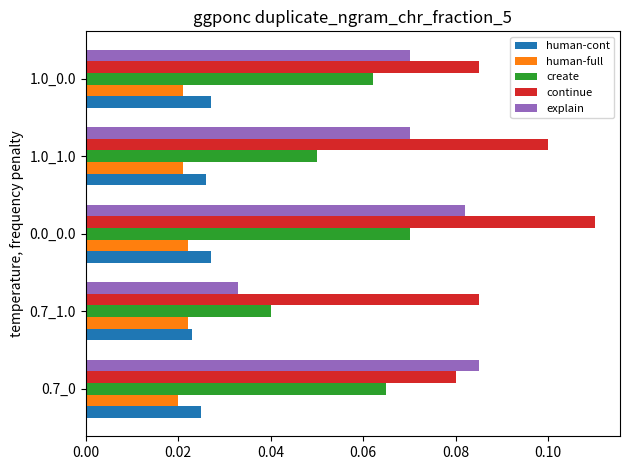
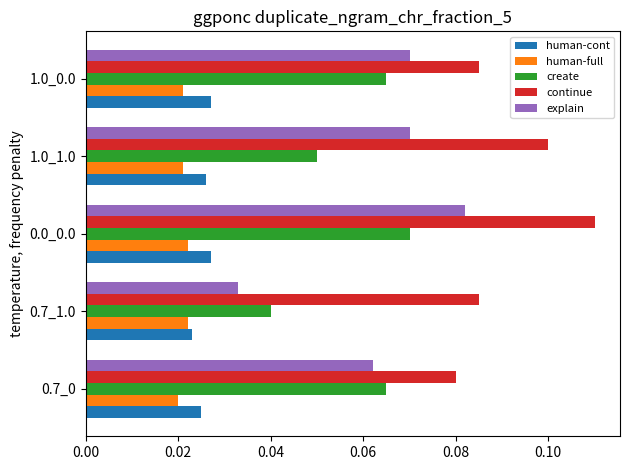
  {
    "human-cont": {
      "1.0_0.0": 0.027,
      "1.0_1.0": 0.026,
      "0.0_0.0": 0.027,
      "0.7_1.0": 0.023,
      "0.7_0": 0.025
    },
    "human-full": {
      "1.0_0.0": 0.021,
      "1.0_1.0": 0.021,
      "0.0_0.0": 0.022,
      "0.7_1.0": 0.022,
      "0.7_0": 0.020
    },
    "create": {
-     "1.0_0.0": 0.062,
+     "1.0_0.0": 0.065,
      "1.0_1.0": 0.050,
      "0.0_0.0": 0.070,
      "0.7_1.0": 0.040,
      "0.7_0": 0.065
    },
    "continue": {
      "1.0_0.0": 0.085,
      "1.0_1.0": 0.100,
      "0.0_0.0": 0.110,
      "0.7_1.0": 0.085,
      "0.7_0": 0.080
    },
    "explain": {
      "1.0_0.0": 0.070,
      "1.0_1.0": 0.070,
      "0.0_0.0": 0.082,
      "0.7_1.0": 0.033,
-     "0.7_0": 0.085
+     "0.7_0": 0.062
    }
  }
